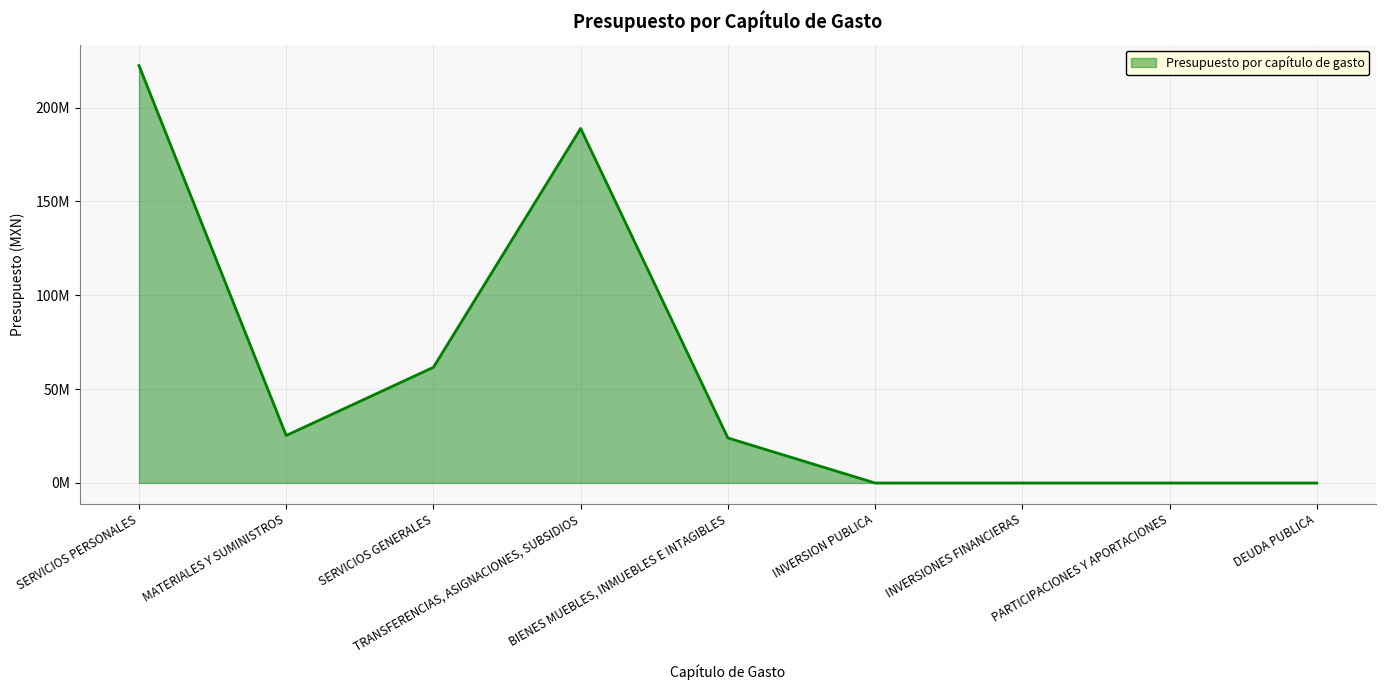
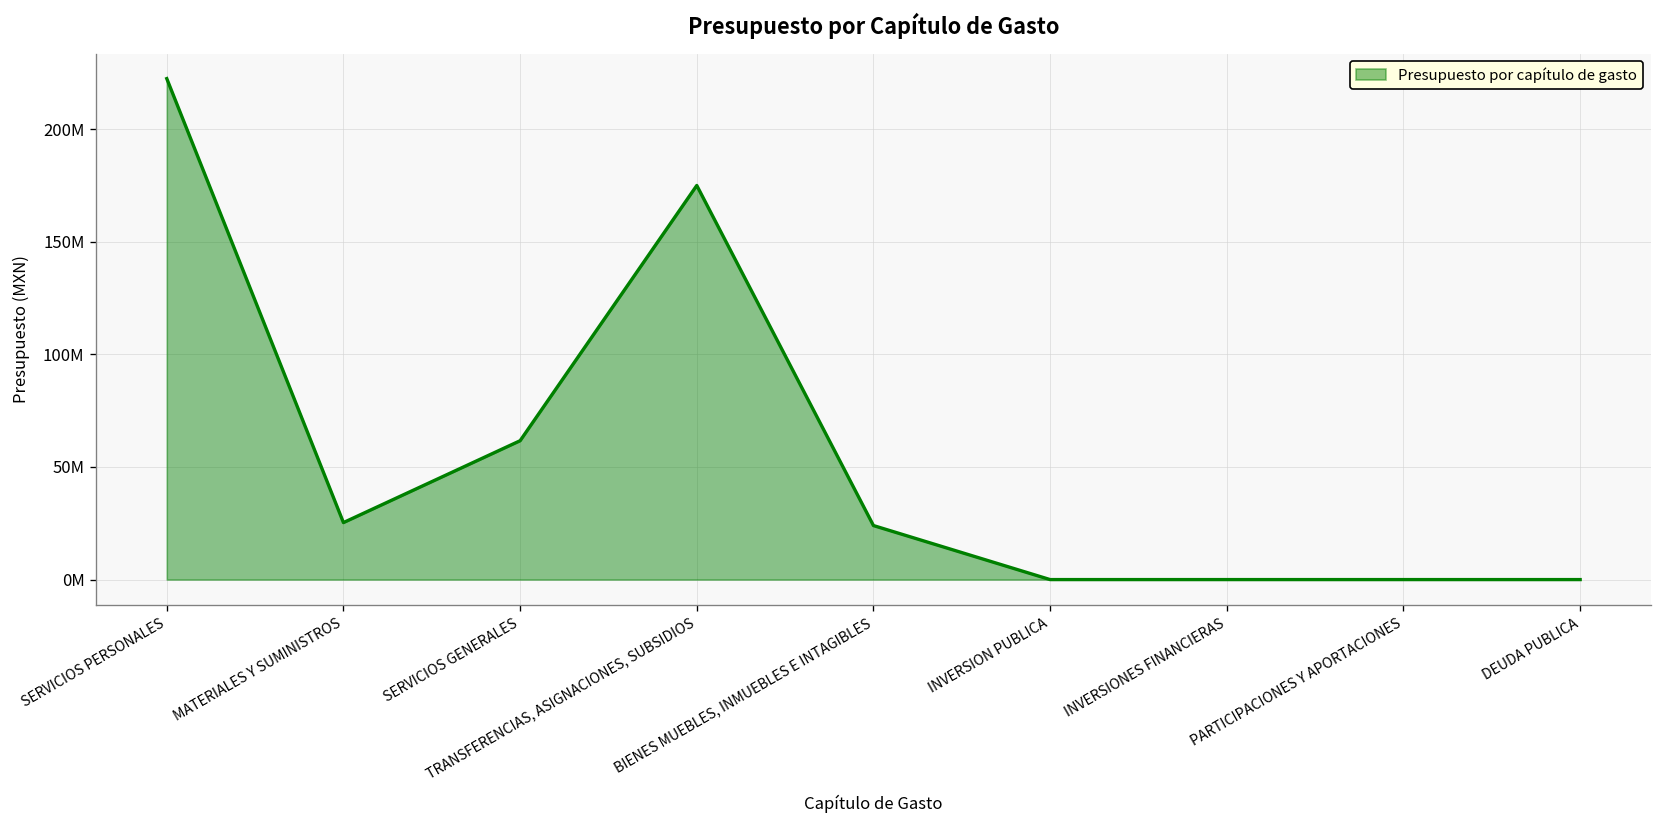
  {
    "SERVICIOS PERSONALES": 222000000,
    "MATERIALES Y SUMINISTROS": 25000000,
    "SERVICIOS GENERALES": 62000000,
-   "TRANSFERENCIAS, ASIGNACIONES, SUBSIDIOS": 189000000,
+   "TRANSFERENCIAS, ASIGNACIONES, SUBSIDIOS": 175000000,
    "BIENES MUEBLES, INMUEBLES E INTAGIBLES": 24000000,
    "INVERSION PUBLICA": 0,
    "INVERSIONES FINANCIERAS": 0,
    "PARTICIPACIONES Y APORTACIONES": 0,
    "DEUDA PUBLICA": 0
  }
